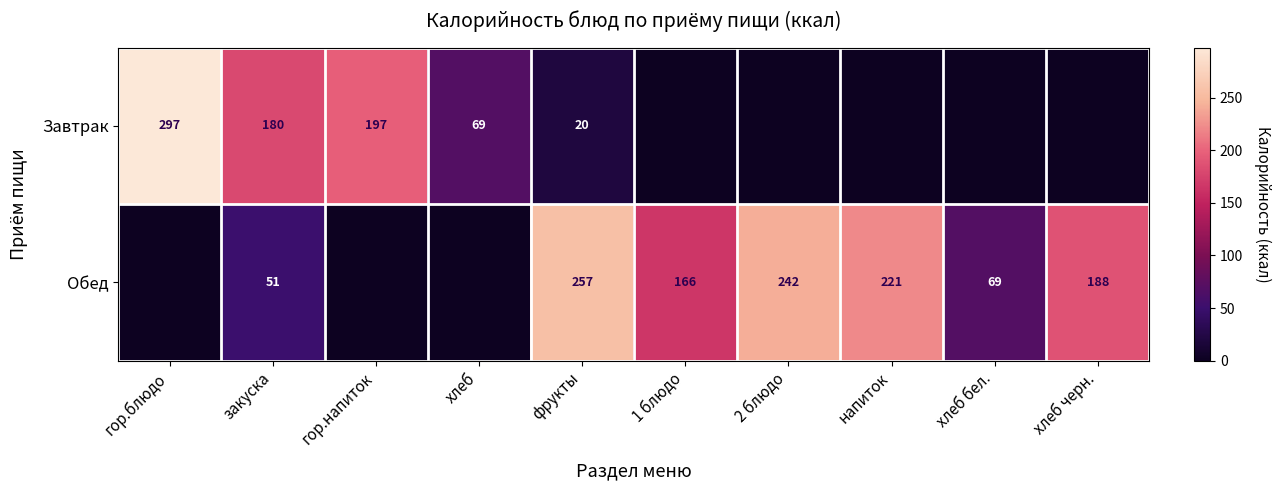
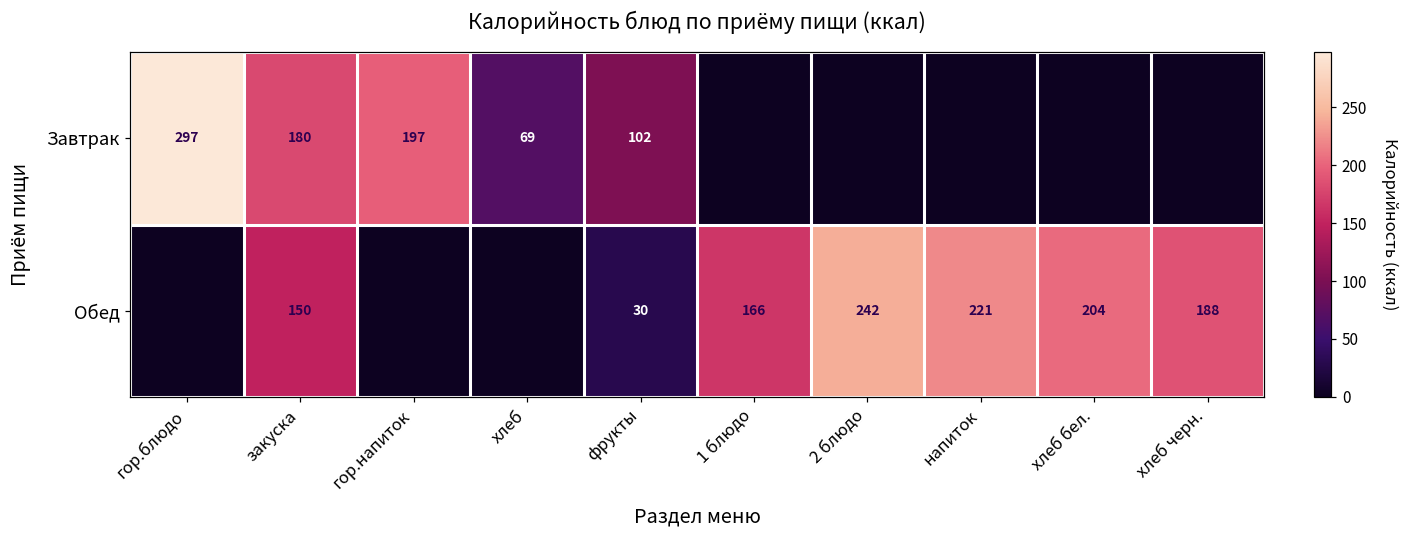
  {
    "Завтрак": {
      "гор.блюдо": 297,
      "закуска": 180,
      "гор.напиток": 197,
      "хлеб": 69,
-     "фрукты": 20
+     "фрукты": 102
    },
    "Обед": {
-     "закуска": 51,
-     "фрукты": 257,
+     "закуска": 150,
+     "фрукты": 30,
      "1 блюдо": 166,
      "2 блюдо": 242,
      "напиток": 221,
-     "хлеб бел.": 69,
+     "хлеб бел.": 204,
      "хлеб черн.": 188
    }
  }
